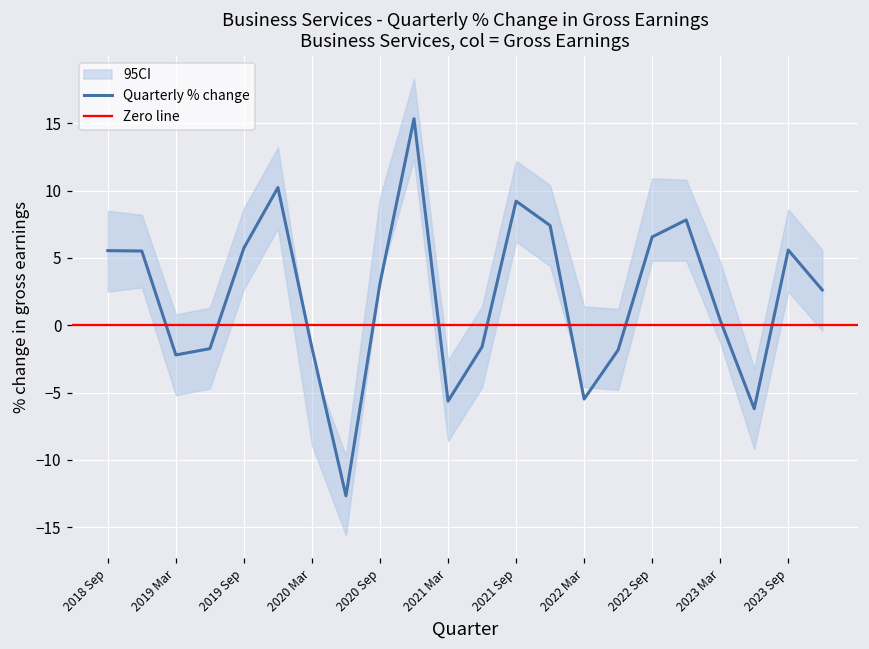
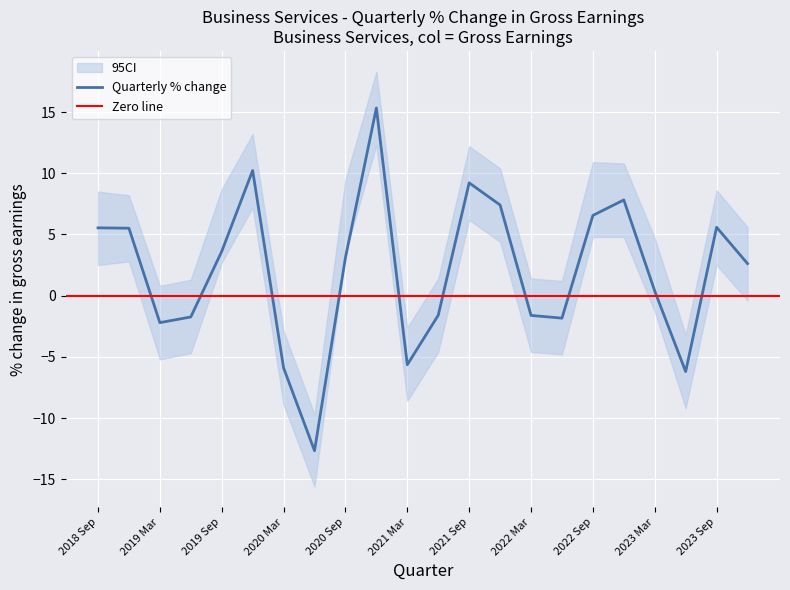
  {
    "Quarterly % change": {
      "2018 Sep": 5.5,
      "2019 Mar": -2.2,
-     "2019 Sep": 5.7,
-     "2020 Mar": -1.7,
+     "2019 Sep": 3.6,
+     "2020 Mar": -5.9,
      "2020 Sep": 3.1,
      "2021 Mar": -5.6,
      "2021 Sep": 9.2,
-     "2022 Mar": -5.5,
+     "2022 Mar": -1.6,
      "2022 Sep": 6.6,
      "2023 Mar": 0.4,
      "2023 Sep": 5.6
    }
  }
